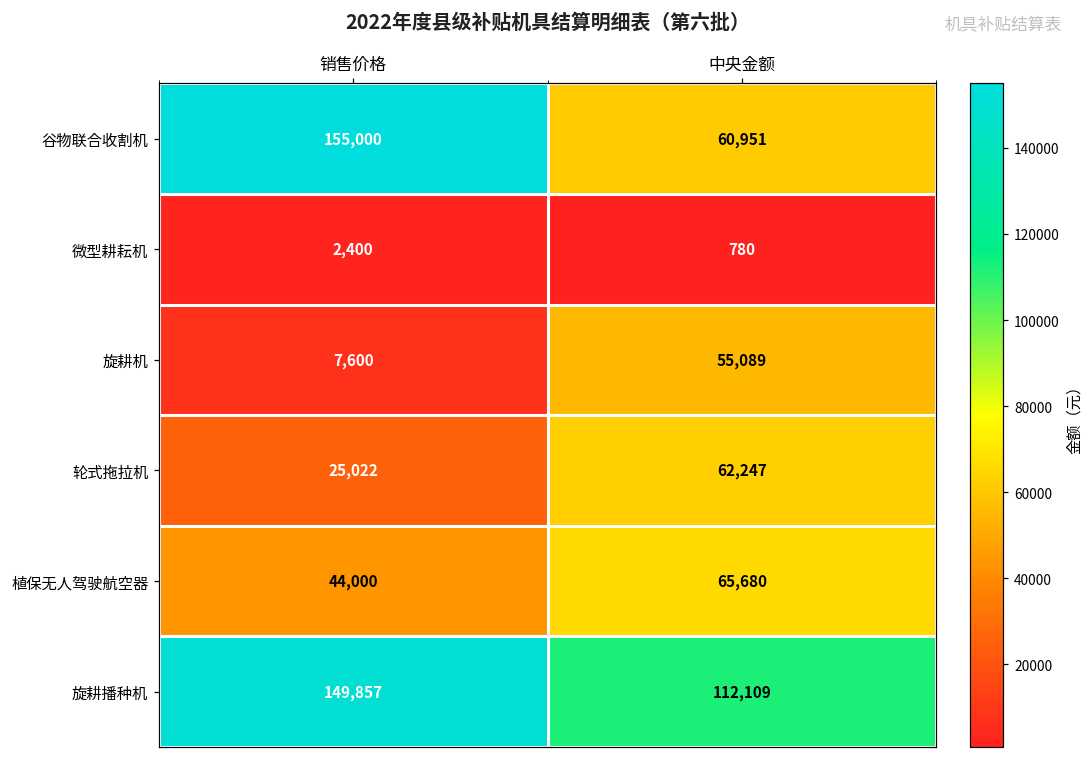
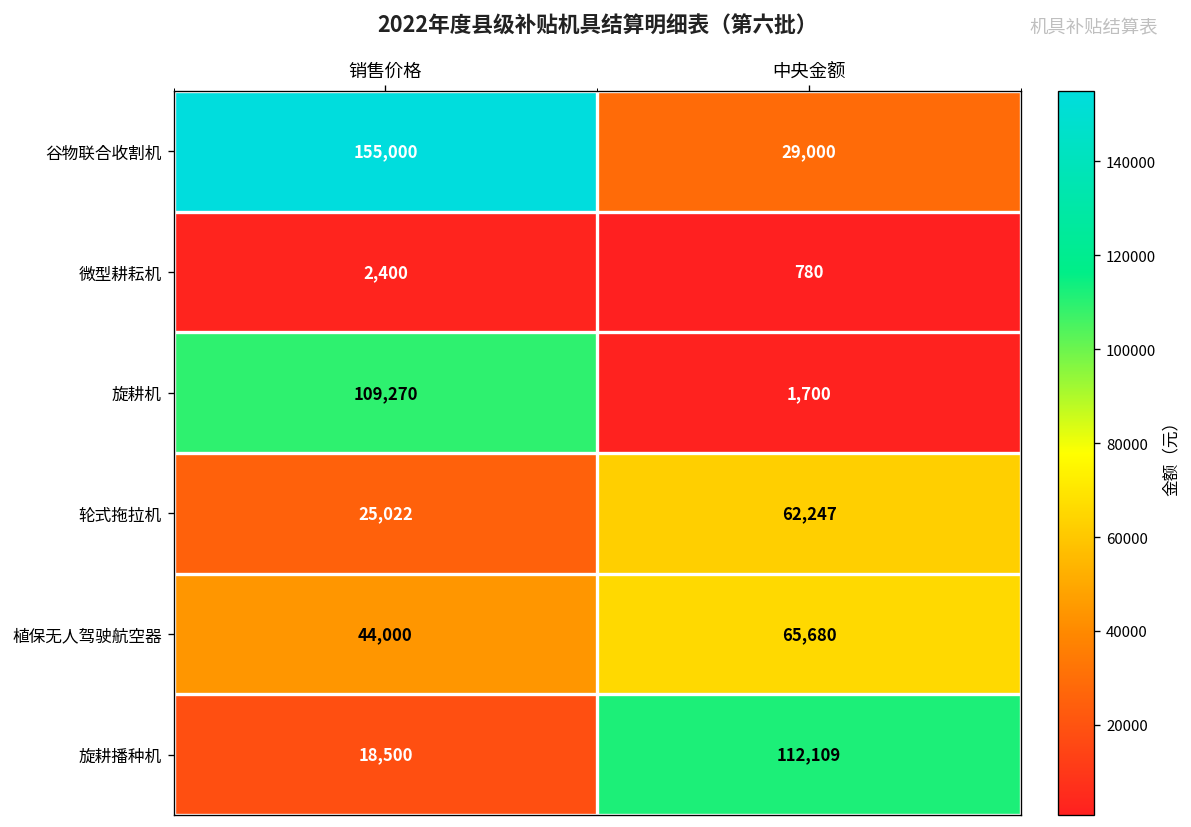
  {
    "谷物联合收割机": {
      "销售价格": "155,000",
-     "中央金额": "60,951"
+     "中央金额": "29,000"
    },
    "微型耕耘机": {
      "销售价格": "2,400",
      "中央金额": "780"
    },
    "旋耕机": {
-     "销售价格": "7,600",
-     "中央金额": "55,089"
+     "销售价格": "109,270",
+     "中央金额": "1,700"
    },
    "轮式拖拉机": {
      "销售价格": "25,022",
      "中央金额": "62,247"
    },
    "植保无人驾驶航空器": {
      "销售价格": "44,000",
      "中央金额": "65,680"
    },
    "旋耕播种机": {
-     "销售价格": "149,857",
+     "销售价格": "18,500",
      "中央金额": "112,109"
    }
  }
